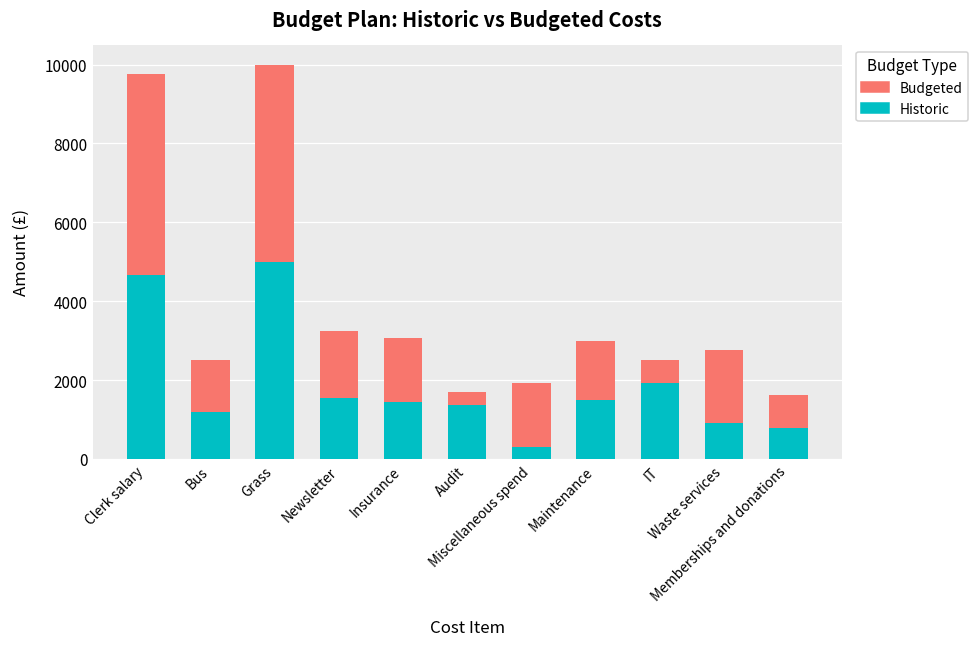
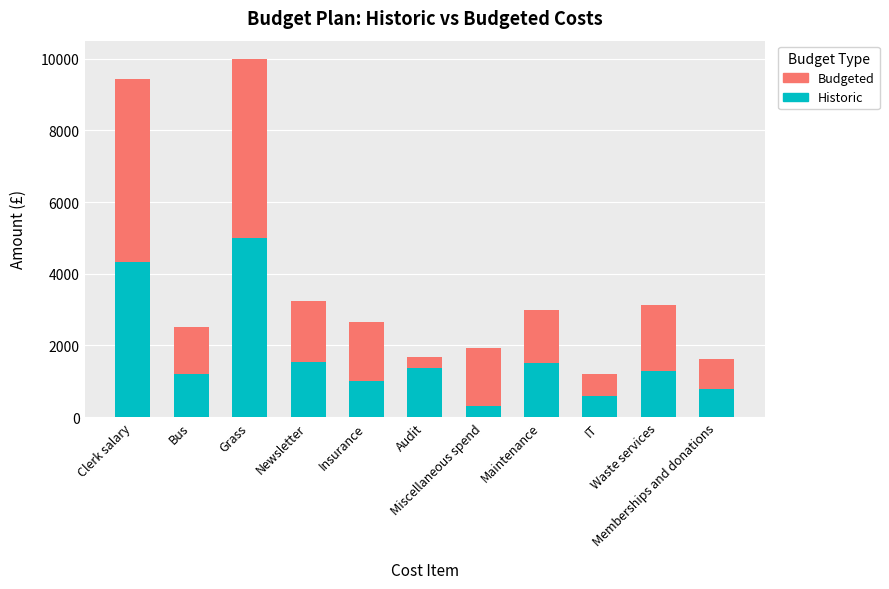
  {
    "Historic": {
-     "Clerk salary": 4700,
+     "Clerk salary": 4300,
      "Bus": 1200,
      "Grass": 5000,
      "Newsletter": 1600,
-     "Insurance": 1400,
+     "Insurance": 1000,
      "Audit": 1400,
      "Miscellaneous spend": 300,
      "Maintenance": 1500,
-     "IT": 1900,
-     "Waste services": 900,
+     "IT": 600,
+     "Waste services": 1300,
      "Memberships and donations": 800
    },
    "Budgeted": {
      "Clerk salary": 5100,
      "Bus": 1300,
      "Grass": 5000,
      "Newsletter": 1700,
      "Insurance": 1600,
      "Audit": 300,
      "Miscellaneous spend": 1600,
      "Maintenance": 1500,
      "IT": 600,
      "Waste services": 1800,
      "Memberships and donations": 800
    }
  }
